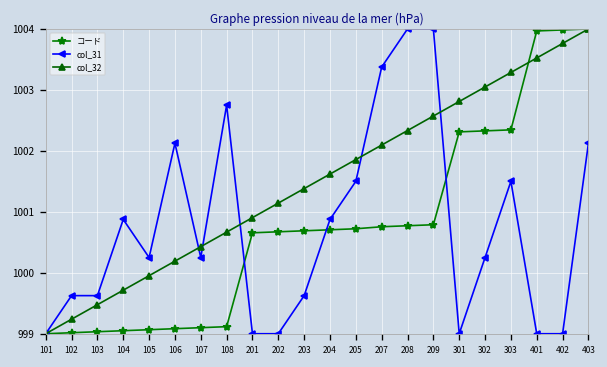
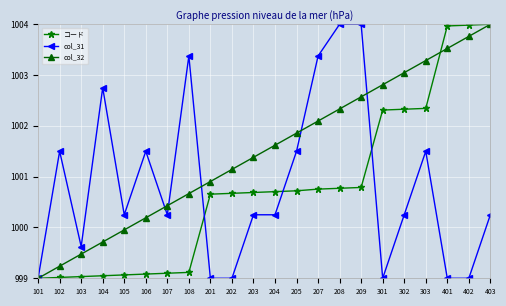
  {
    "col_31": {
-     "102": 999.6,
+     "102": 1001.5,
      "103": 999.6,
-     "104": 1000.9,
+     "104": 1002.8,
      "105": 1000.3,
-     "106": 1002.1,
+     "106": 1001.5,
      "107": 1000.3,
-     "108": 1002.8,
+     "108": 1003.4,
      "201": 999.0,
      "202": 999.0,
-     "203": 999.6,
-     "204": 1000.9,
+     "203": 1000.3,
+     "204": 1000.3,
      "205": 1001.5,
      "207": 1003.4,
      "208": 1004.0,
      "209": 1004.0,
      "301": 999.0,
      "302": 1000.3,
      "303": 1001.5,
      "401": 999.0,
      "402": 999.0,
-     "403": 1002.1
+     "403": 1000.3
    }
  }
